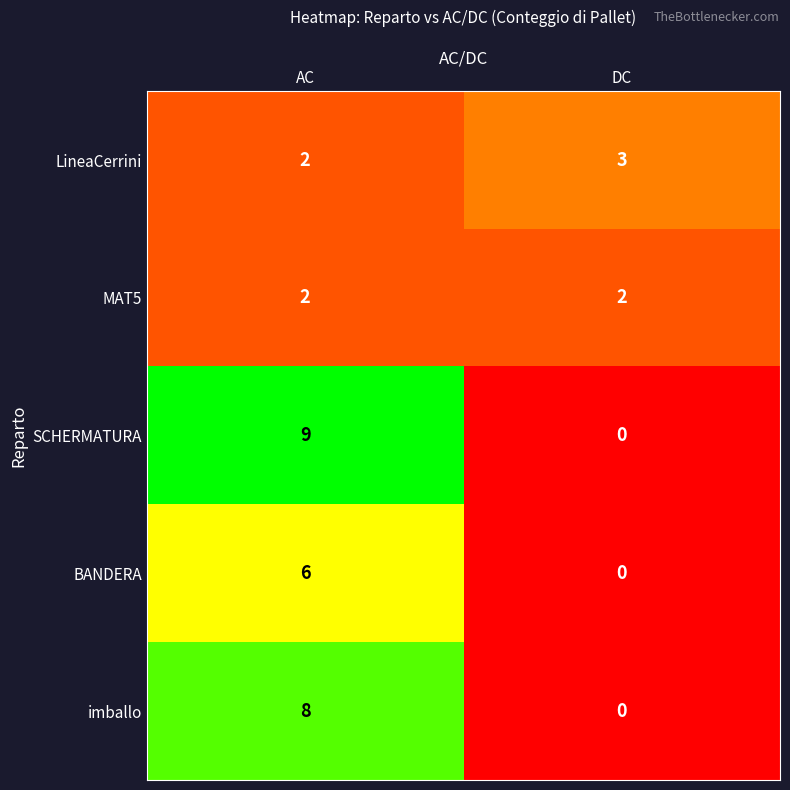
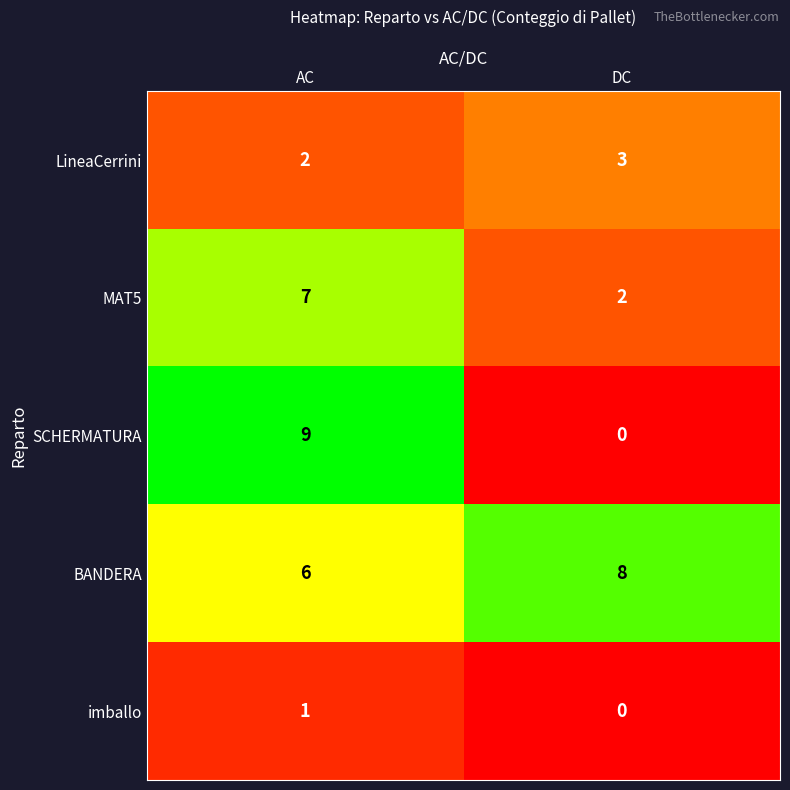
  {
    "LineaCerrini": {
      "AC": 2,
      "DC": 3
    },
    "MAT5": {
-     "AC": 2,
+     "AC": 7,
      "DC": 2
    },
    "SCHERMATURA": {
      "AC": 9,
      "DC": 0
    },
    "BANDERA": {
      "AC": 6,
-     "DC": 0
+     "DC": 8
    },
    "imballo": {
-     "AC": 8,
+     "AC": 1,
      "DC": 0
    }
  }
